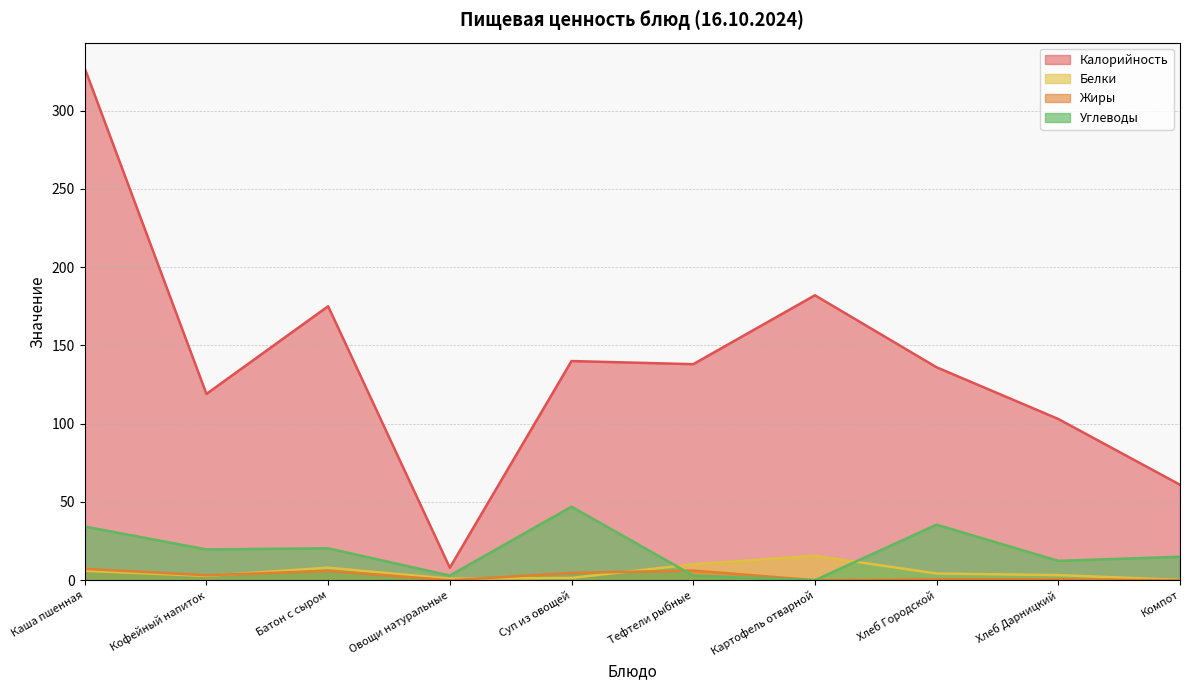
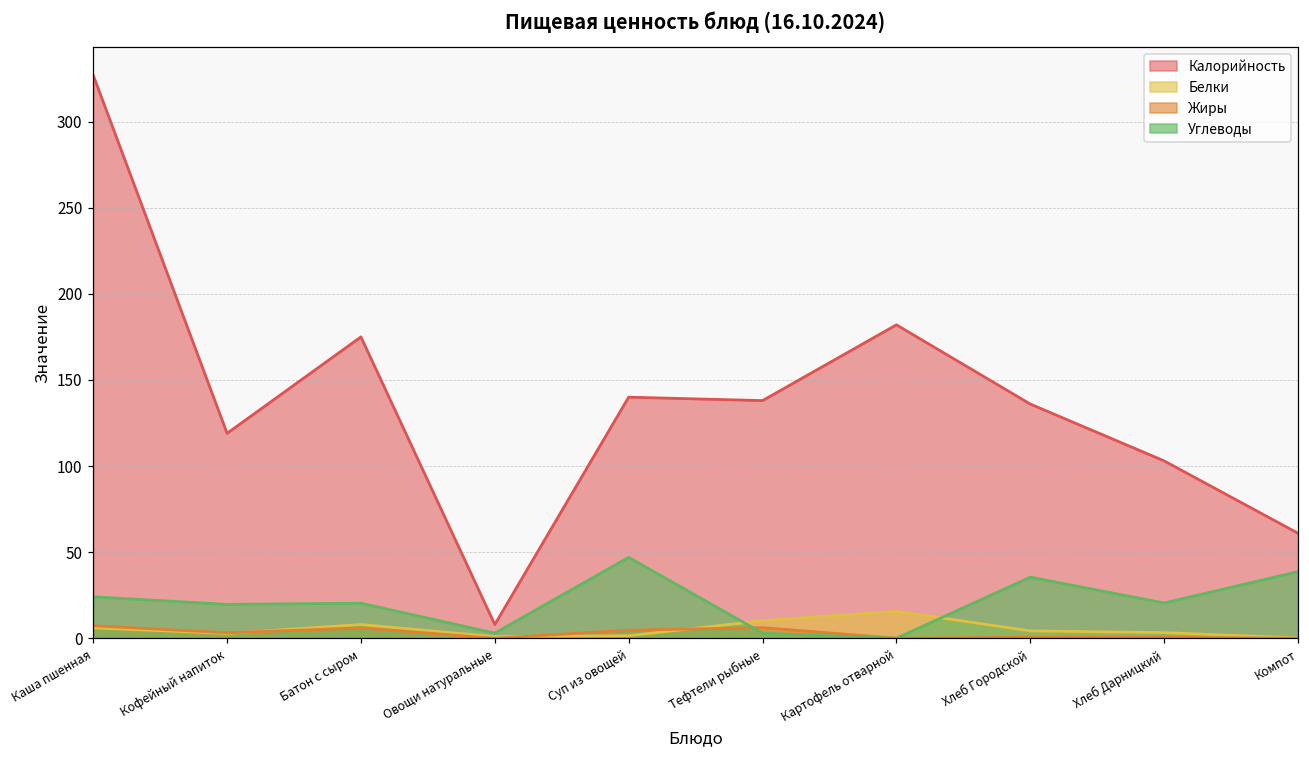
  {
    "Углеводы": {
-     "Каша пшенная": 34,
+     "Каша пшенная": 24,
      "Кофейный напиток": 20,
      "Батон с сыром": 20,
      "Овощи натуральные": 3,
      "Суп из овощей": 47,
      "Тефтели рыбные": 3,
      "Хлеб Городской": 36,
-     "Хлеб Дарницкий": 12,
-     "Компот": 15
+     "Хлеб Дарницкий": 21,
+     "Компот": 39
    }
  }
